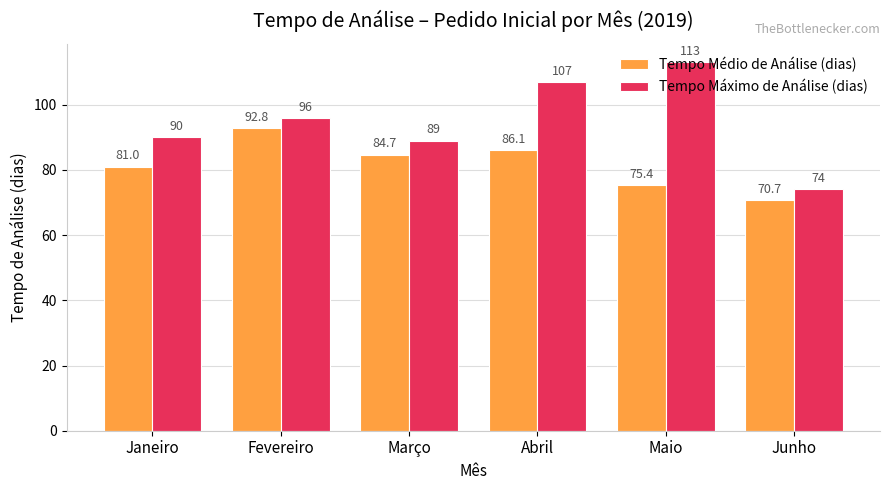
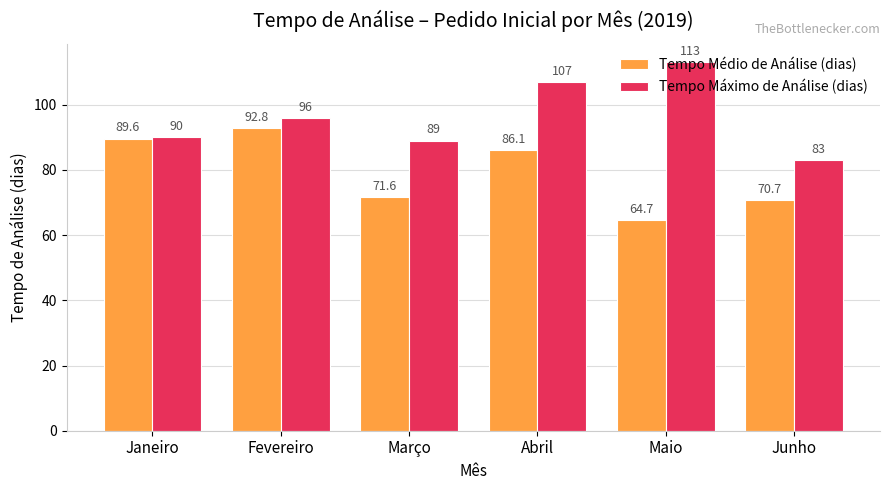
  {
    "Tempo Médio de Análise (dias)": {
-     "Janeiro": 81.0,
+     "Janeiro": 89.6,
      "Fevereiro": 92.8,
-     "Março": 84.7,
+     "Março": 71.6,
      "Abril": 86.1,
-     "Maio": 75.4,
+     "Maio": 64.7,
      "Junho": 70.7
    },
    "Tempo Máximo de Análise (dias)": {
      "Janeiro": 90,
      "Fevereiro": 96,
      "Março": 89,
      "Abril": 107,
      "Maio": 113,
-     "Junho": 74
+     "Junho": 83
    }
  }
